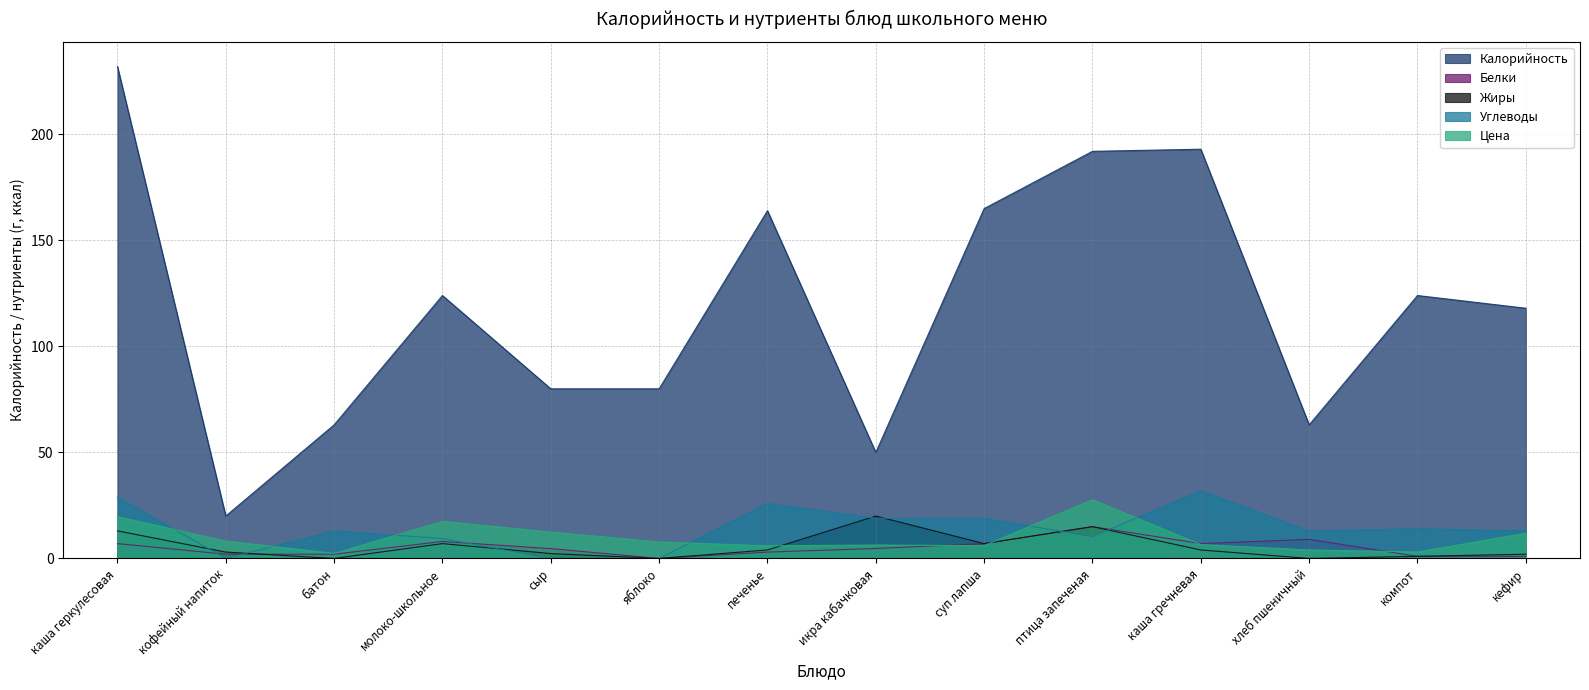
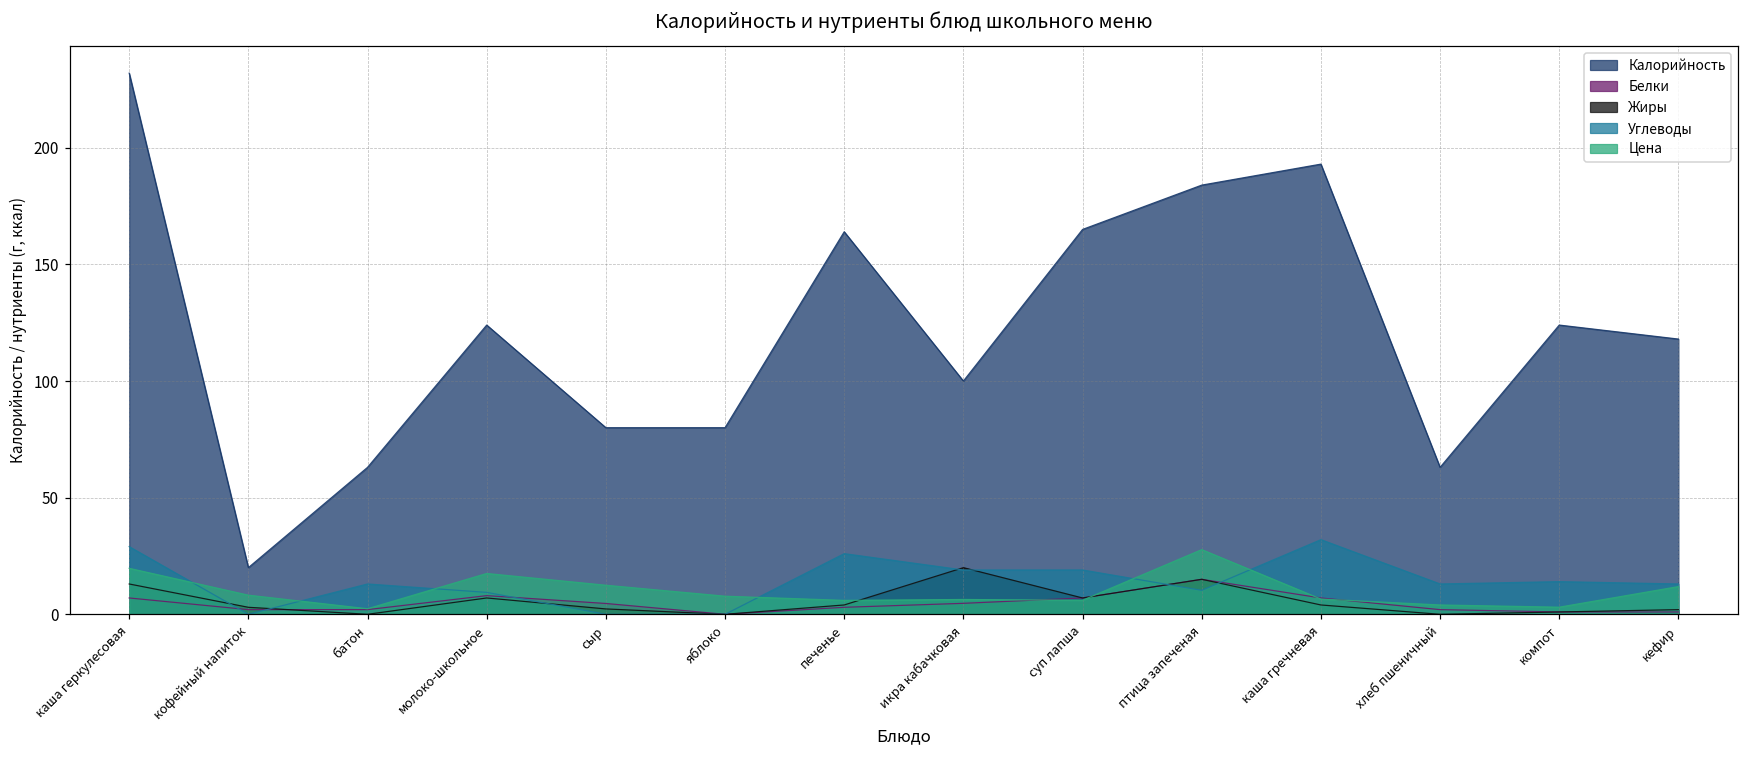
  {
    "Калорийность": {
      "каша геркулесовая": 232,
      "кофейный напиток": 20,
      "батон": 63,
      "молоко-школьное": 124,
      "сыр": 80,
      "яблоко": 80,
      "печенье": 164,
-     "икра кабачковая": 50,
+     "икра кабачковая": 100,
      "суп лапша": 165,
-     "птица запеченая": 192,
+     "птица запеченая": 184,
      "каша гречневая": 193,
      "хлеб пшеничный": 63,
      "компот": 124,
      "кефир": 118
    },
    "Белки": {
      "каша геркулесовая": 7,
      "сыр": 5,
      "икра кабачковая": 5,
-     "хлеб пшеничный": 9
+     "хлеб пшеничный": 2
    },
    "Жиры": {
      "каша геркулесовая": 13,
      "батон": 0,
      "сыр": 2,
      "каша гречневая": 4,
      "хлеб пшеничный": 0
    }
  }
